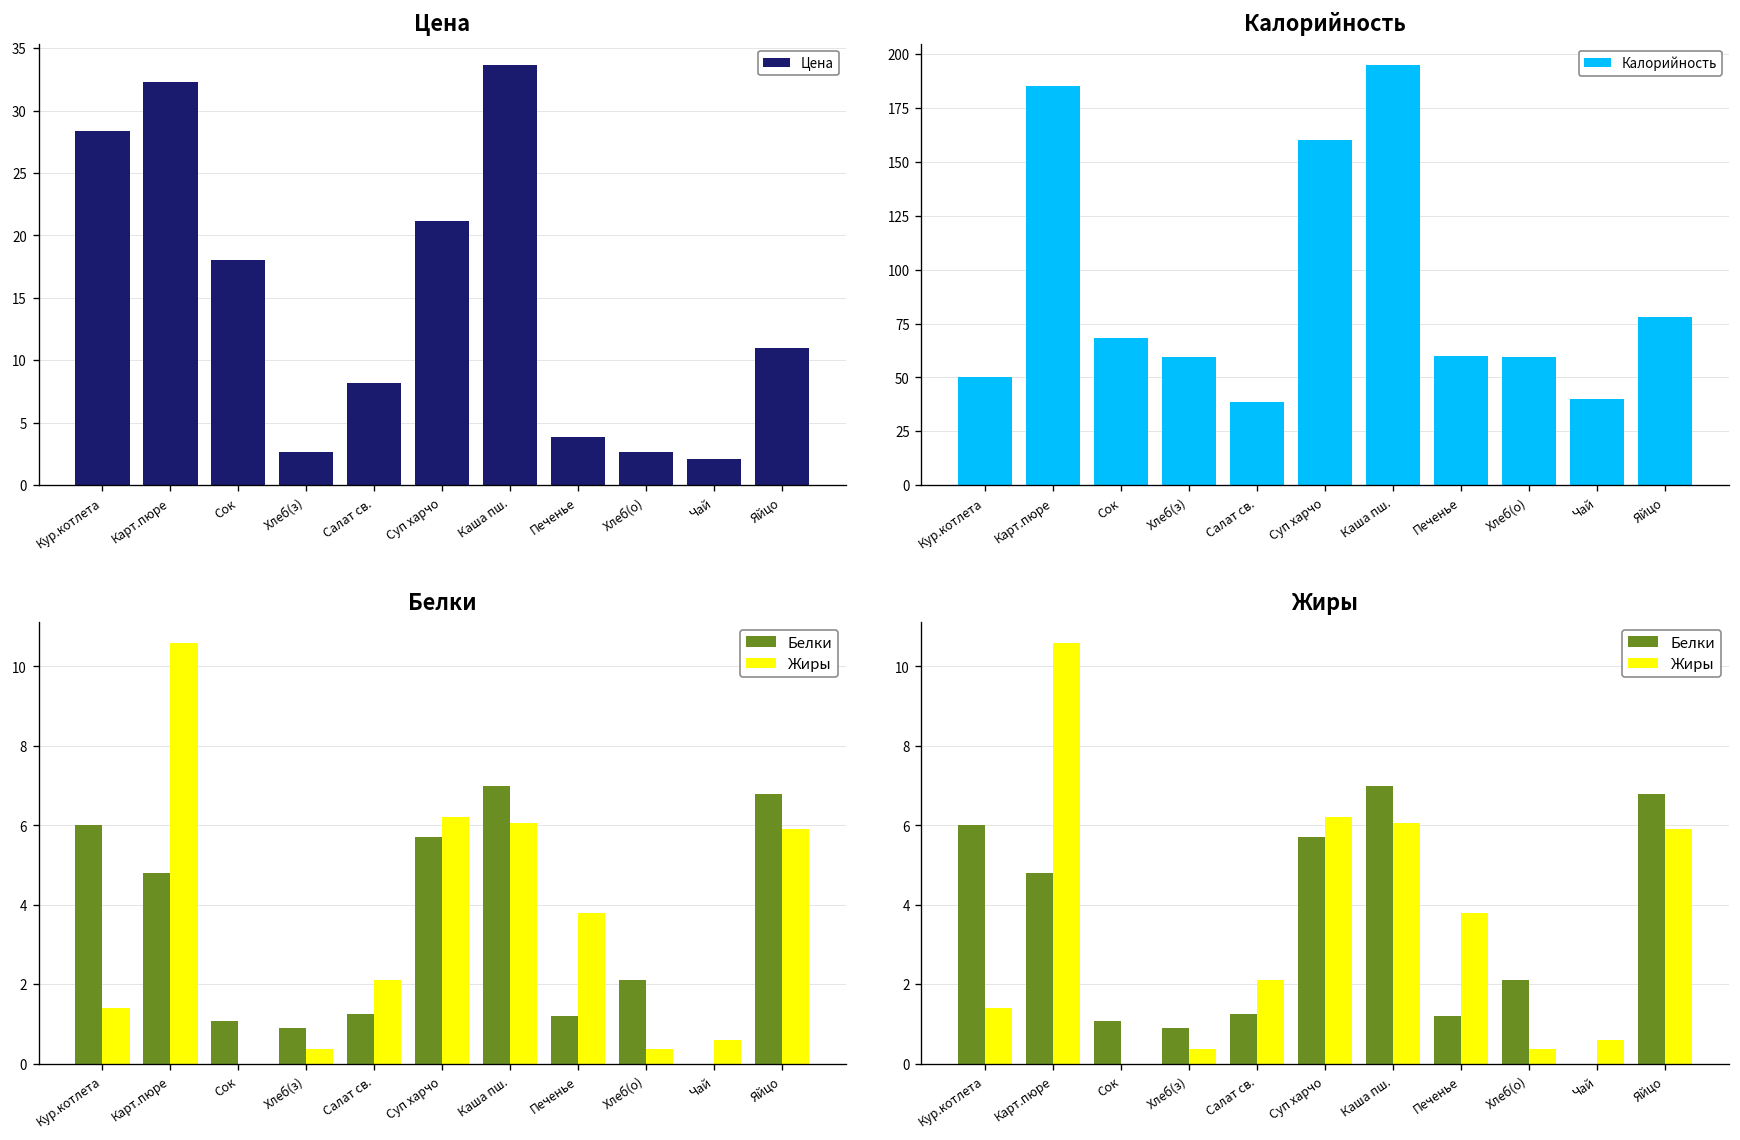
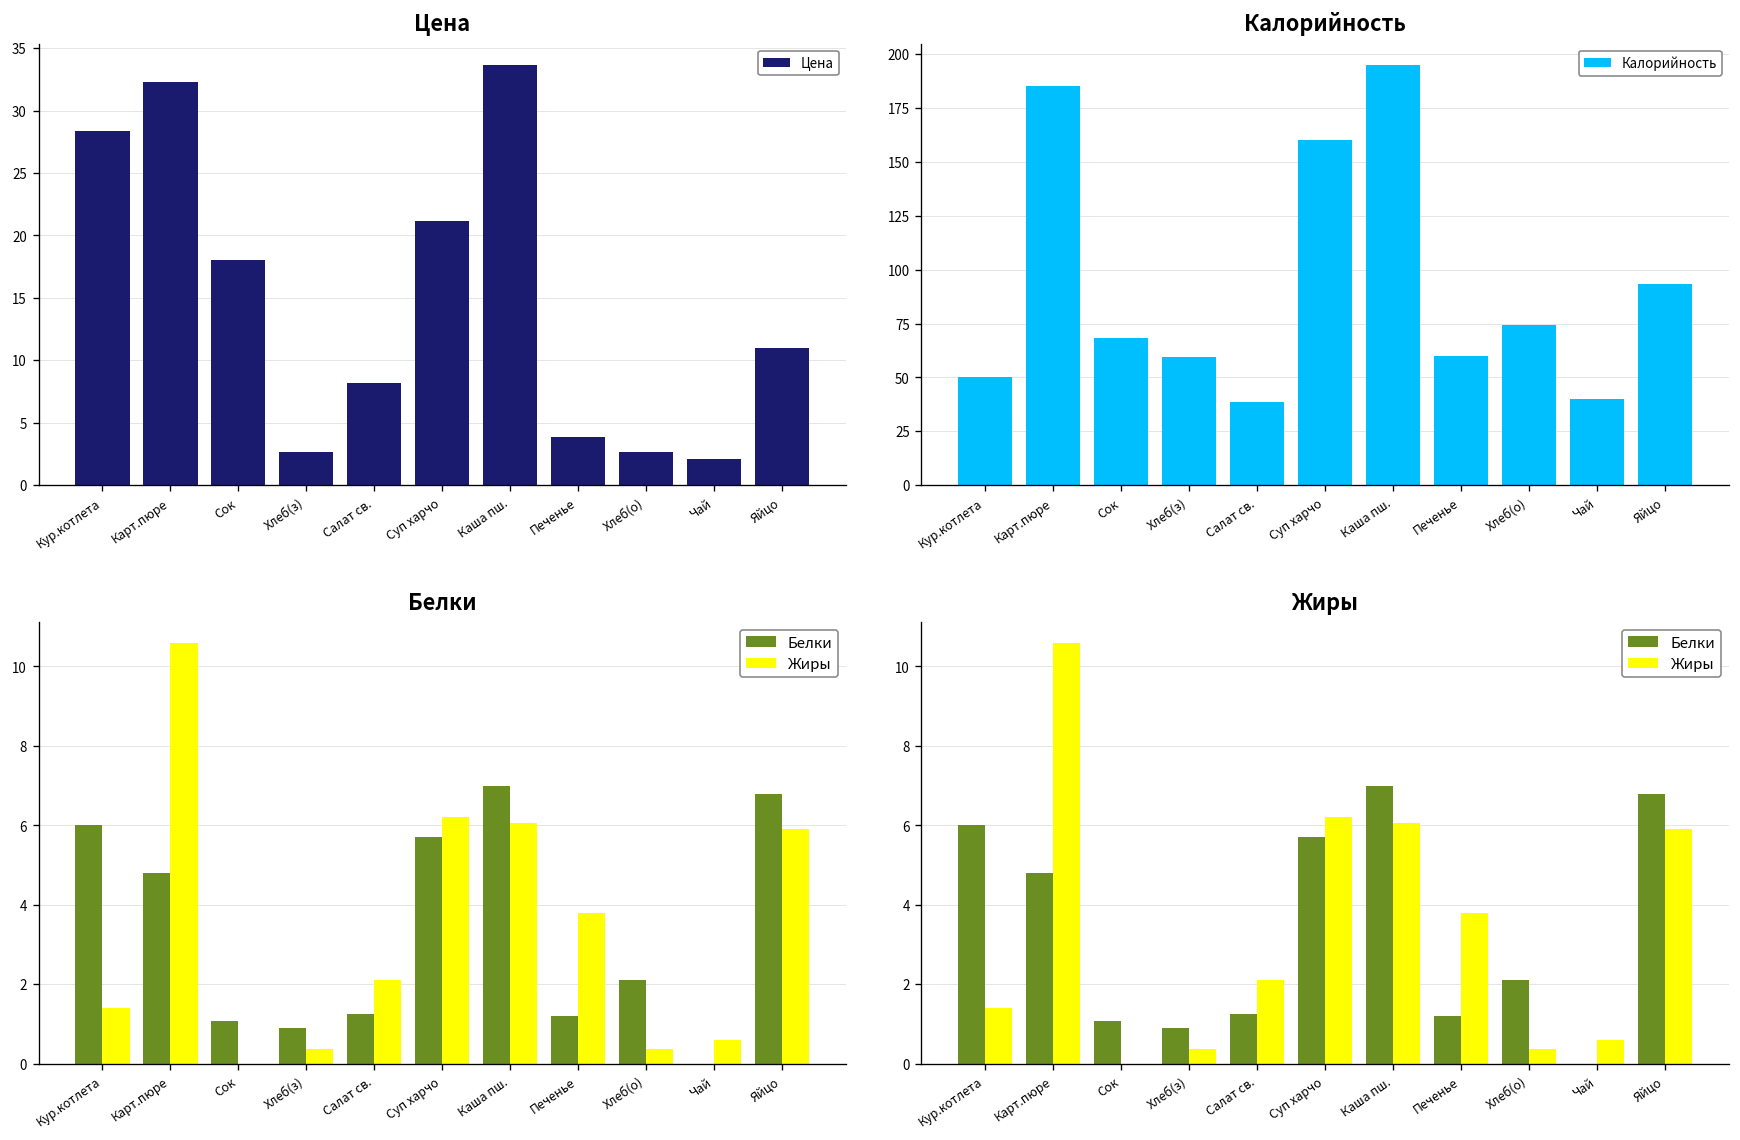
  {
    "Цена": {
      "Кур.котлета": 28.4,
      "Карт.пюре": 32.3,
      "Сок": 18.0,
      "Хлеб(з)": 2.6,
      "Салат св.": 8.2,
      "Суп харчо": 21.2,
      "Каша пш.": 33.7,
      "Печенье": 3.8,
      "Хлеб(о)": 2.6,
      "Чай": 2.1,
      "Яйцо": 11.0
    },
    "Калорийность": {
      "Кур.котлета": 50,
      "Карт.пюре": 185,
      "Сок": 68,
      "Хлеб(з)": 59,
      "Салат св.": 39,
      "Суп харчо": 160,
      "Каша пш.": 195,
      "Печенье": 60,
-     "Хлеб(о)": 59,
+     "Хлеб(о)": 74,
      "Чай": 40,
-     "Яйцо": 78
+     "Яйцо": 93
    },
    "Белки": {
      "Белки": {
        "Кур.котлета": 6.0,
        "Карт.пюре": 4.8,
        "Сок": 1.1,
        "Хлеб(з)": 0.9,
        "Салат св.": 1.3,
        "Суп харчо": 5.7,
        "Каша пш.": 7.0,
        "Печенье": 1.2,
        "Хлеб(о)": 2.1,
        "Чай": 0.0,
        "Яйцо": 6.8
      },
      "Жиры": {
        "Кур.котлета": 1.4,
        "Карт.пюре": 10.6,
        "Сок": 0.0,
        "Хлеб(з)": 0.4,
        "Салат св.": 2.1,
        "Суп харчо": 6.2,
        "Каша пш.": 6.1,
        "Печенье": 3.8,
        "Хлеб(о)": 0.4,
        "Чай": 0.6,
        "Яйцо": 5.9
      }
    },
    "Жиры": {
      "Белки": {
        "Кур.котлета": 6.0,
        "Карт.пюре": 4.8,
        "Сок": 1.1,
        "Хлеб(з)": 0.9,
        "Салат св.": 1.3,
        "Суп харчо": 5.7,
        "Каша пш.": 7.0,
        "Печенье": 1.2,
        "Хлеб(о)": 2.1,
        "Чай": 0.0,
        "Яйцо": 6.8
      },
      "Жиры": {
        "Кур.котлета": 1.4,
        "Карт.пюре": 10.6,
        "Сок": 0.0,
        "Хлеб(з)": 0.4,
        "Салат св.": 2.1,
        "Суп харчо": 6.2,
        "Каша пш.": 6.1,
        "Печенье": 3.8,
        "Хлеб(о)": 0.4,
        "Чай": 0.6,
        "Яйцо": 5.9
      }
    }
  }
